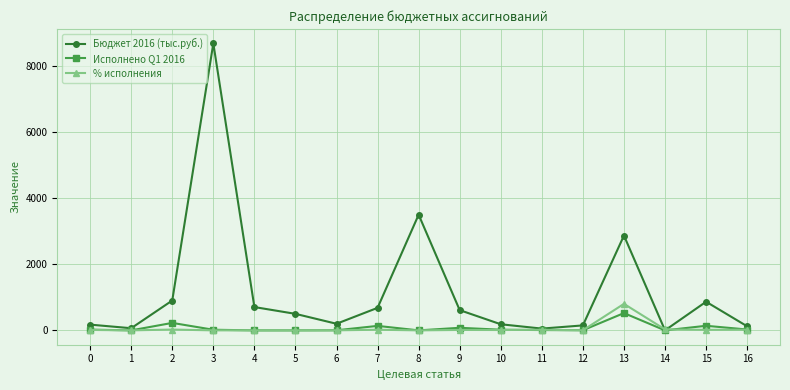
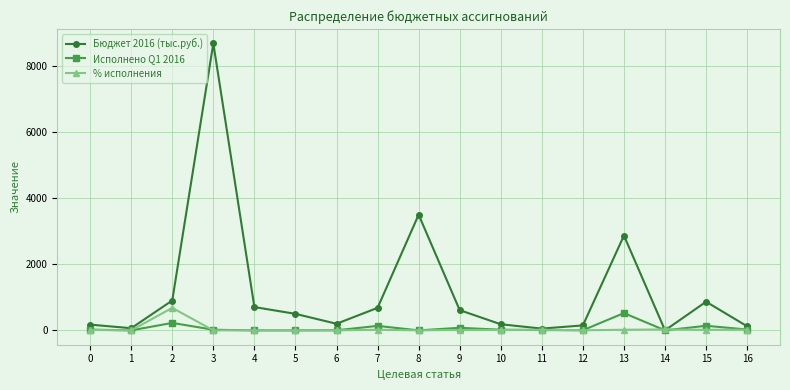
  {
    "% исполнения": {
-     "2": 0,
+     "2": 700,
      "7": 0,
-     "13": 800,
+     "13": 0,
      "15": 0
    }
  }
